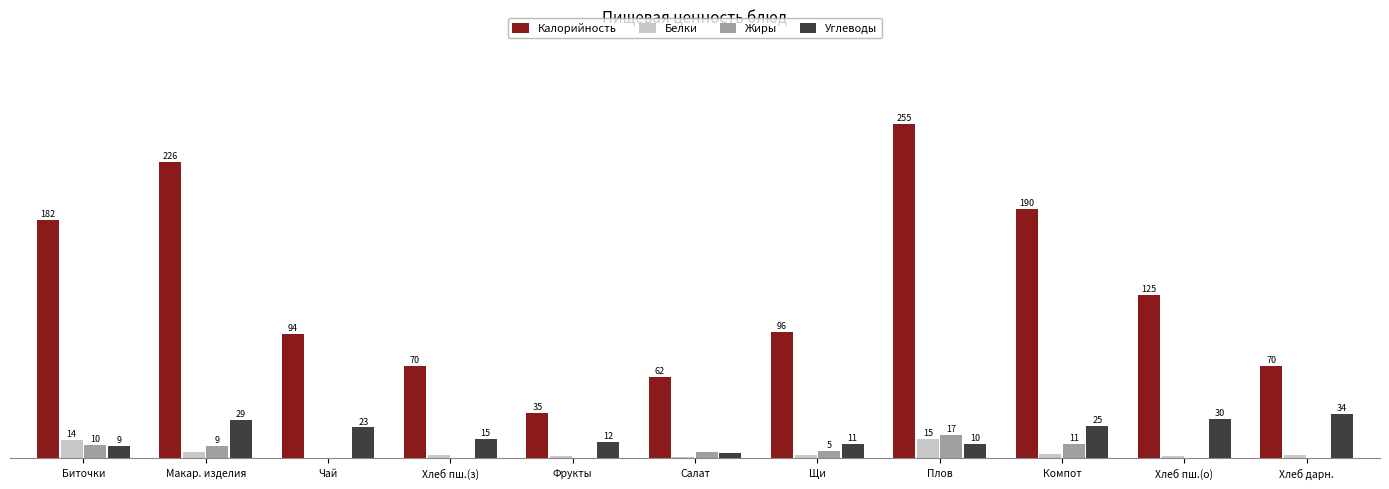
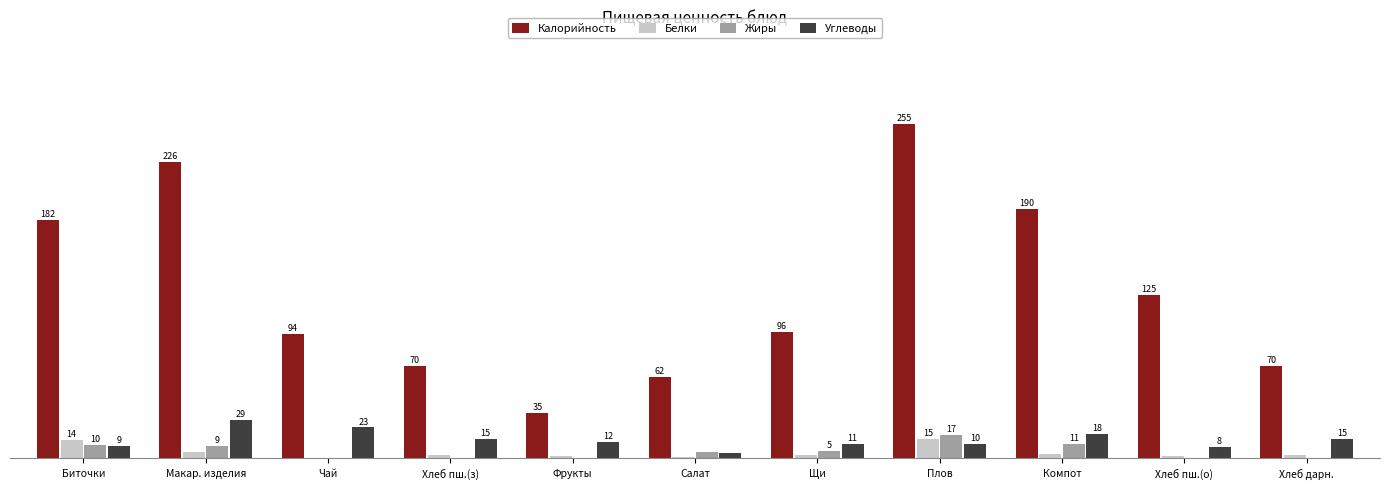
  {
    "Калорийность": {
      "Биточки": 182,
      "Макар. изделия": 226,
      "Чай": 94,
      "Хлеб пш.(з)": 70,
      "Фрукты": 35,
      "Салат": 62,
      "Щи": 96,
      "Плов": 255,
      "Компот": 190,
      "Хлеб пш.(о)": 125,
      "Хлеб дарн.": 70
    },
    "Белки": {
      "Биточки": 14,
      "Плов": 15
    },
    "Жиры": {
      "Биточки": 10,
      "Макар. изделия": 9,
      "Щи": 5,
      "Плов": 17,
      "Компот": 11
    },
    "Углеводы": {
      "Биточки": 9,
      "Макар. изделия": 29,
      "Чай": 23,
      "Хлеб пш.(з)": 15,
      "Фрукты": 12,
      "Щи": 11,
      "Плов": 10,
-     "Компот": 25,
-     "Хлеб пш.(о)": 30,
-     "Хлеб дарн.": 34
+     "Компот": 18,
+     "Хлеб пш.(о)": 8,
+     "Хлеб дарн.": 15
    }
  }
